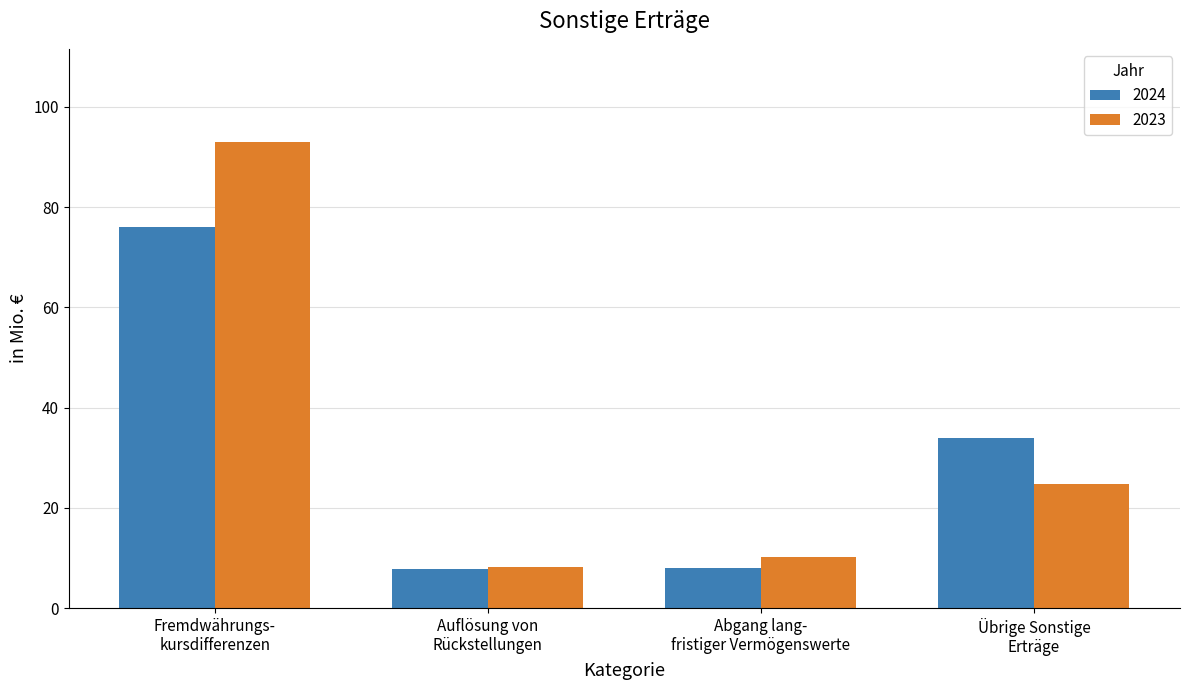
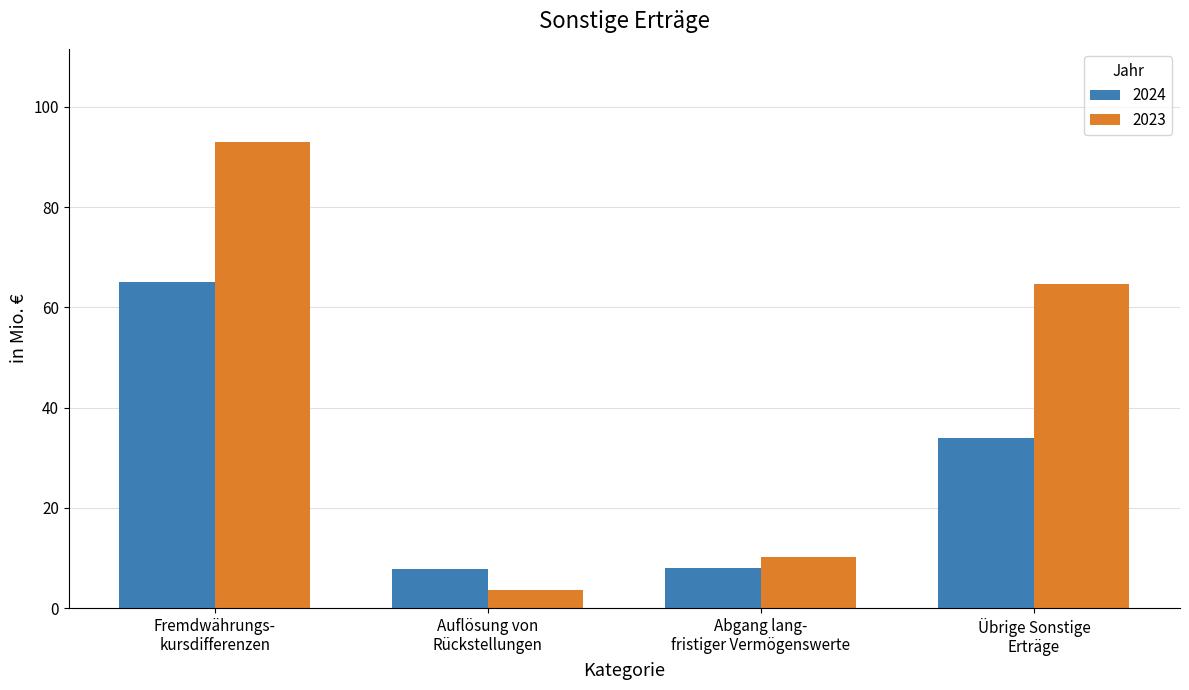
  {
    "2024": {
-     "Fremdwährungs- kursdifferenzen": 76,
+     "Fremdwährungs- kursdifferenzen": 65,
      "Auflösung von Rückstellungen": 8,
      "Abgang lang- fristiger Vermögenswerte": 8,
      "Übrige Sonstige Erträge": 34
    },
    "2023": {
      "Fremdwährungs- kursdifferenzen": 93,
-     "Auflösung von Rückstellungen": 8,
+     "Auflösung von Rückstellungen": 4,
      "Abgang lang- fristiger Vermögenswerte": 10,
-     "Übrige Sonstige Erträge": 25
+     "Übrige Sonstige Erträge": 65
    }
  }
